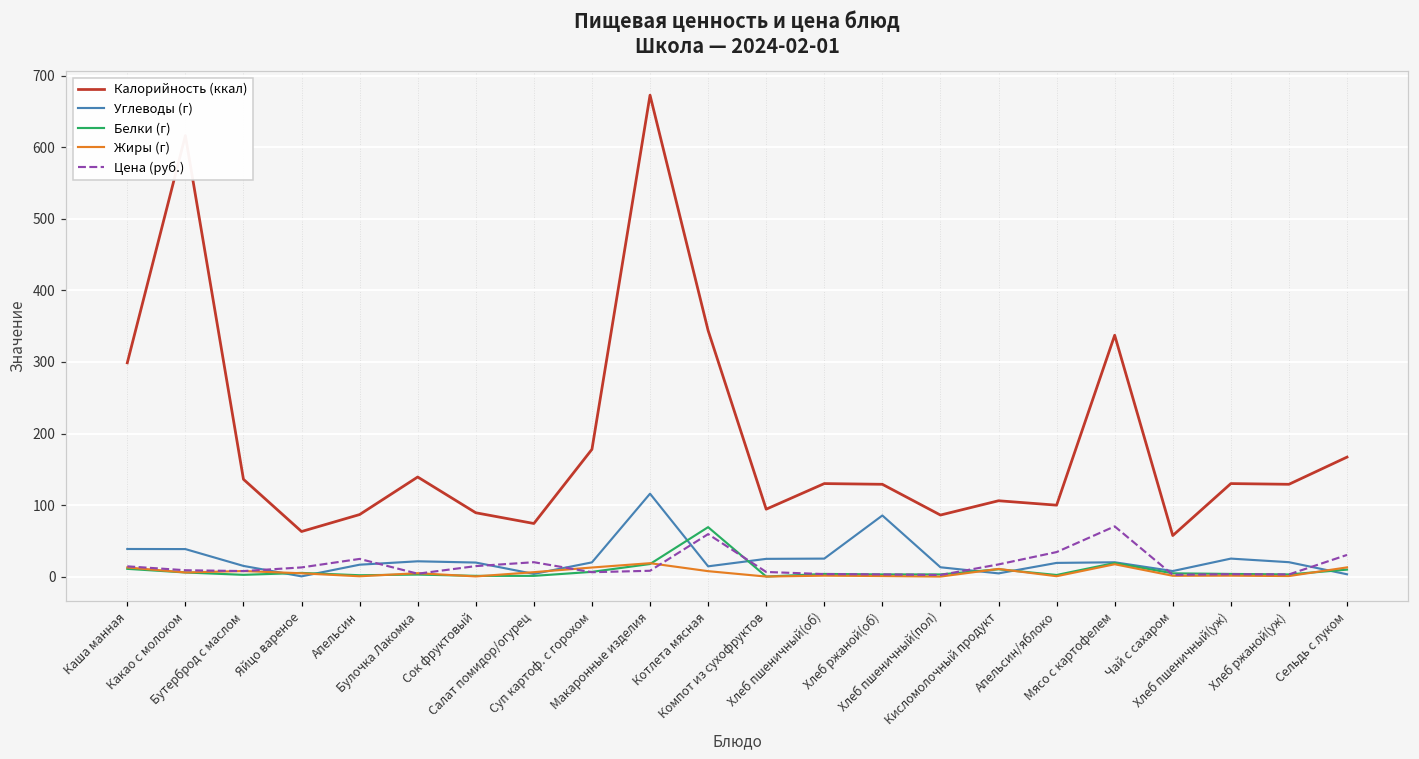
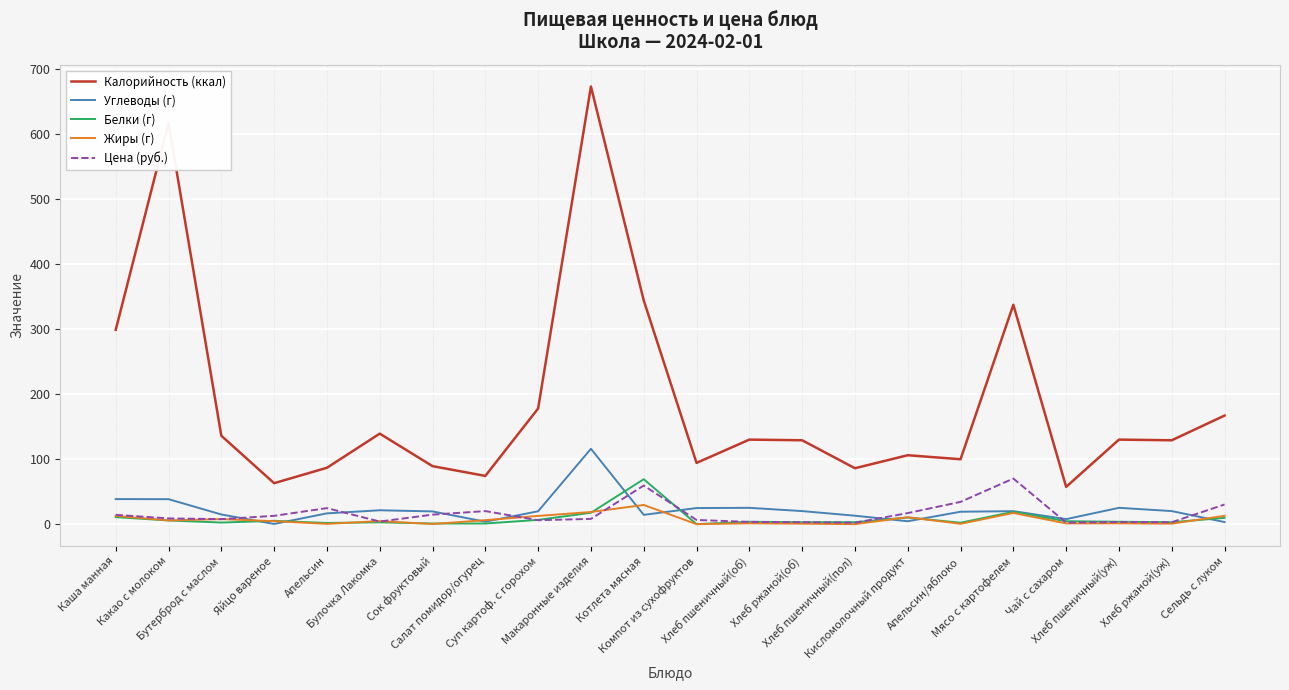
  {
    "Калорийность (ккал)": {
      "Каша манная": 300,
      "Бутерброд с маслом": 140,
      "Яйцо вареное": 60,
      "Апельсин": 90,
      "Булочка Лакомка": 140,
      "Сок фруктовый": 90,
      "Салат помидор/огурец": 70,
      "Суп картоф. с горохом": 180,
      "Макаронные изделия": 670,
      "Котлета мясная": 340,
      "Компот из сухофруктов": 90,
      "Хлеб пшеничный(об)": 130,
      "Хлеб ржаной(об)": 130,
      "Хлеб пшеничный(пол)": 90,
      "Кисломолочный продукт": 110,
      "Апельсин/яблоко": 100,
      "Мясо с картофелем": 340,
      "Чай с сахаром": 60,
      "Хлеб пшеничный(уж)": 130,
      "Хлеб ржаной(уж)": 130,
      "Сельдь с луком": 170
    },
    "Углеводы (г)": {
      "Каша манная": 40,
      "Какао с молоком": 40,
      "Бутерброд с маслом": 10,
      "Яйцо вареное": 0,
      "Апельсин": 20,
      "Булочка Лакомка": 20,
      "Сок фруктовый": 20,
      "Суп картоф. с горохом": 20,
      "Макаронные изделия": 120,
      "Котлета мясная": 10,
      "Компот из сухофруктов": 20,
      "Хлеб пшеничный(об)": 30,
-     "Хлеб ржаной(об)": 90,
+     "Хлеб ржаной(об)": 20,
      "Хлеб пшеничный(пол)": 10,
      "Кисломолочный продукт": 0,
      "Апельсин/яблоко": 20,
      "Хлеб пшеничный(уж)": 30,
      "Хлеб ржаной(уж)": 20,
      "Сельдь с луком": 0
    },
    "Белки (г)": {
      "Бутерброд с маслом": 0,
      "Котлета мясная": 70
    },
    "Жиры (г)": {
      "Суп картоф. с горохом": 10,
-     "Котлета мясная": 10
+     "Котлета мясная": 30
    },
    "Цена (руб.)": {
      "Яйцо вареное": 10,
      "Апельсин": 20,
      "Сок фруктовый": 10,
      "Салат помидор/огурец": 20,
      "Макаронные изделия": 10,
      "Котлета мясная": 60,
      "Компот из сухофруктов": 10,
      "Кисломолочный продукт": 20,
      "Апельсин/яблоко": 30,
      "Мясо с картофелем": 70,
      "Сельдь с луком": 30
    }
  }
